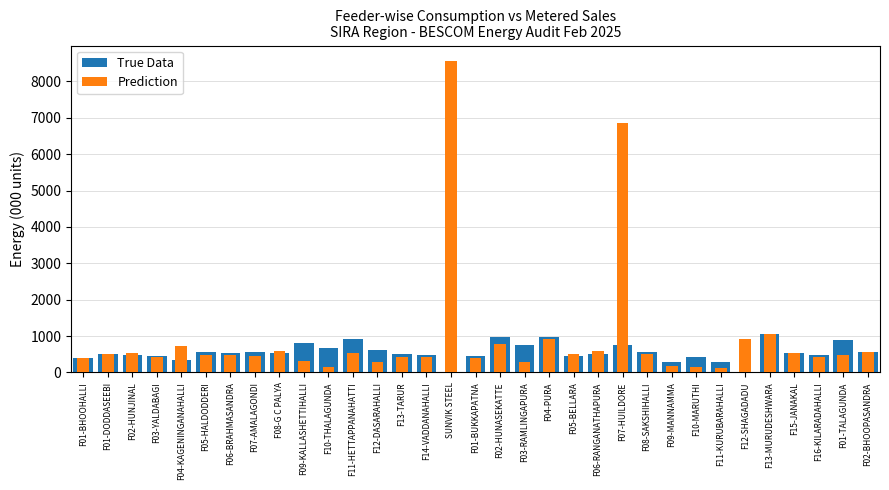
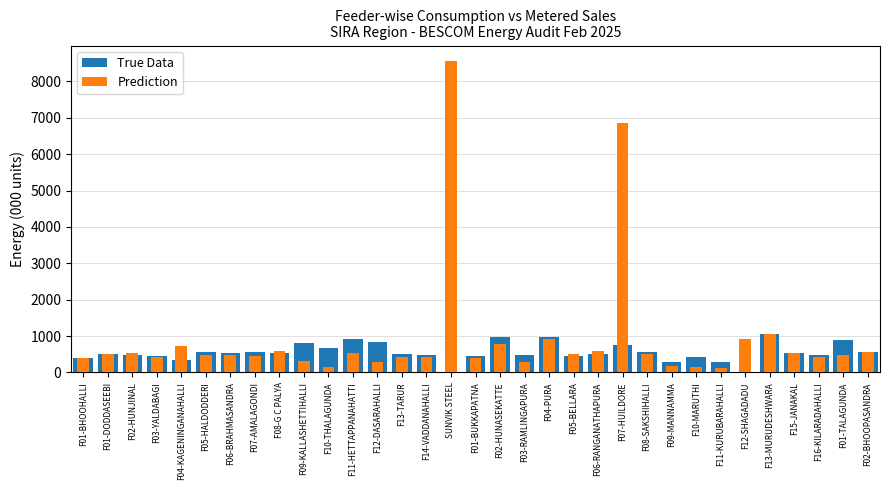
  {
    "True Data": {
      "F01-BHOOHALLI": 400,
      "F01-DODDASEEBI": 500,
      "F03-YALDABAGI": 500,
      "F05-HALDODDERI": 600,
      "F06-BRAHMASANDRA": 500,
      "F07-AMALAGONDI": 600,
      "F09-KALLASHETTIHALLI": 800,
      "F10-THALAGUNDA": 700,
      "F11-HETTAPPANAHATTI": 900,
-     "F12-DASARAHALLI": 600,
+     "F12-DASARAHALLI": 800,
      "F13-TARUR": 500,
      "F14-VADDANAHALLI": 500,
      "SUNVIK STEEL": 0,
      "F01-BUKKAPATNA": 500,
      "F02-HUNASEKATTE": 1000,
-     "F03-RAMLINGAPURA": 800,
+     "F03-RAMLINGAPURA": 500,
      "F04-PURA": 1000,
      "F05-BELLARA": 500,
      "F08-SAKSHIHALLI": 600,
      "F09-MANNAMMA": 300,
      "F10-MARUTHI": 400,
      "F11-KURUBARAHALLI": 300,
      "F12-SHAGADADU": 0,
      "F13-MURUDESHWARA": 1100,
      "F15-JANAKAL": 500,
      "F16-KILARADAHALLI": 500,
      "F01-TALAGUNDA": 900,
      "F02-BHOOPASANDRA": 600
    },
    "Prediction": {
      "F01-BHOOHALLI": 400,
      "F01-DODDASEEBI": 500,
      "F02-HUNJINAL": 500,
      "F03-YALDABAGI": 400,
      "F04-KAGENINGANAHALLI": 700,
      "F08-G C PALYA": 600,
      "SUNVIK STEEL": 8600,
      "F05-BELLARA": 500,
      "F06-RANGANATHAPURA": 600,
      "F07-HUILDORE": 6900,
      "F08-SAKSHIHALLI": 500,
      "F12-SHAGADADU": 900,
      "F13-MURUDESHWARA": 1000,
      "F15-JANAKAL": 500,
      "F16-KILARADAHALLI": 400,
      "F02-BHOOPASANDRA": 500
    }
  }
